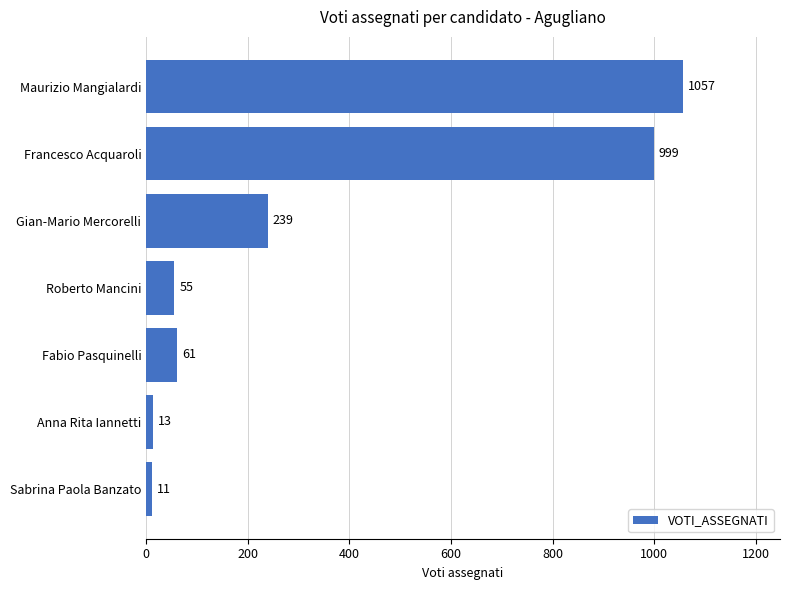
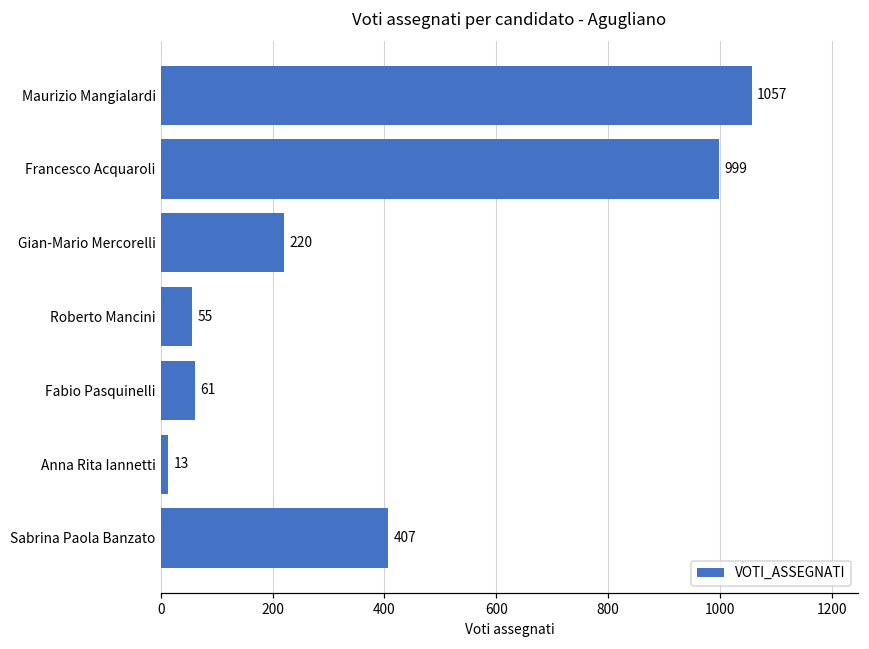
  {
    "Maurizio Mangialardi": 1057,
    "Francesco Acquaroli": 999,
-   "Gian-Mario Mercorelli": 239,
+   "Gian-Mario Mercorelli": 220,
    "Roberto Mancini": 55,
    "Fabio Pasquinelli": 61,
    "Anna Rita Iannetti": 13,
-   "Sabrina Paola Banzato": 11
+   "Sabrina Paola Banzato": 407
  }
